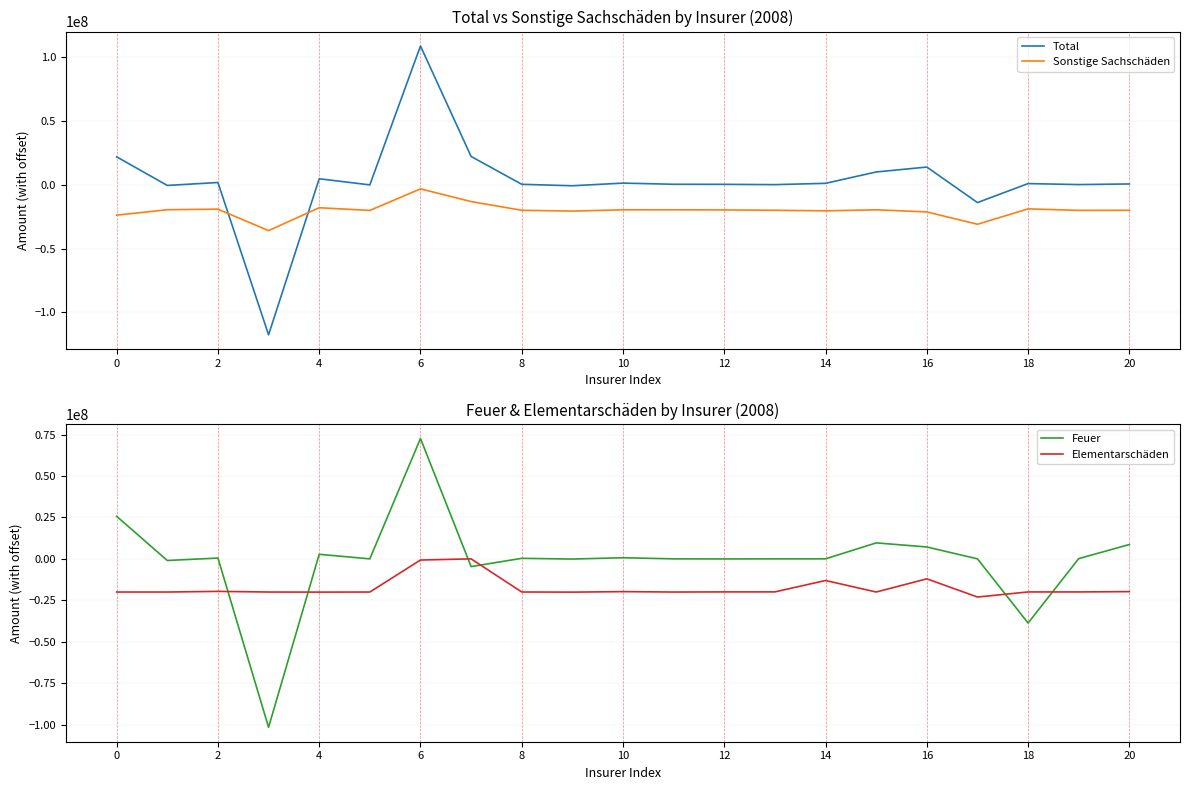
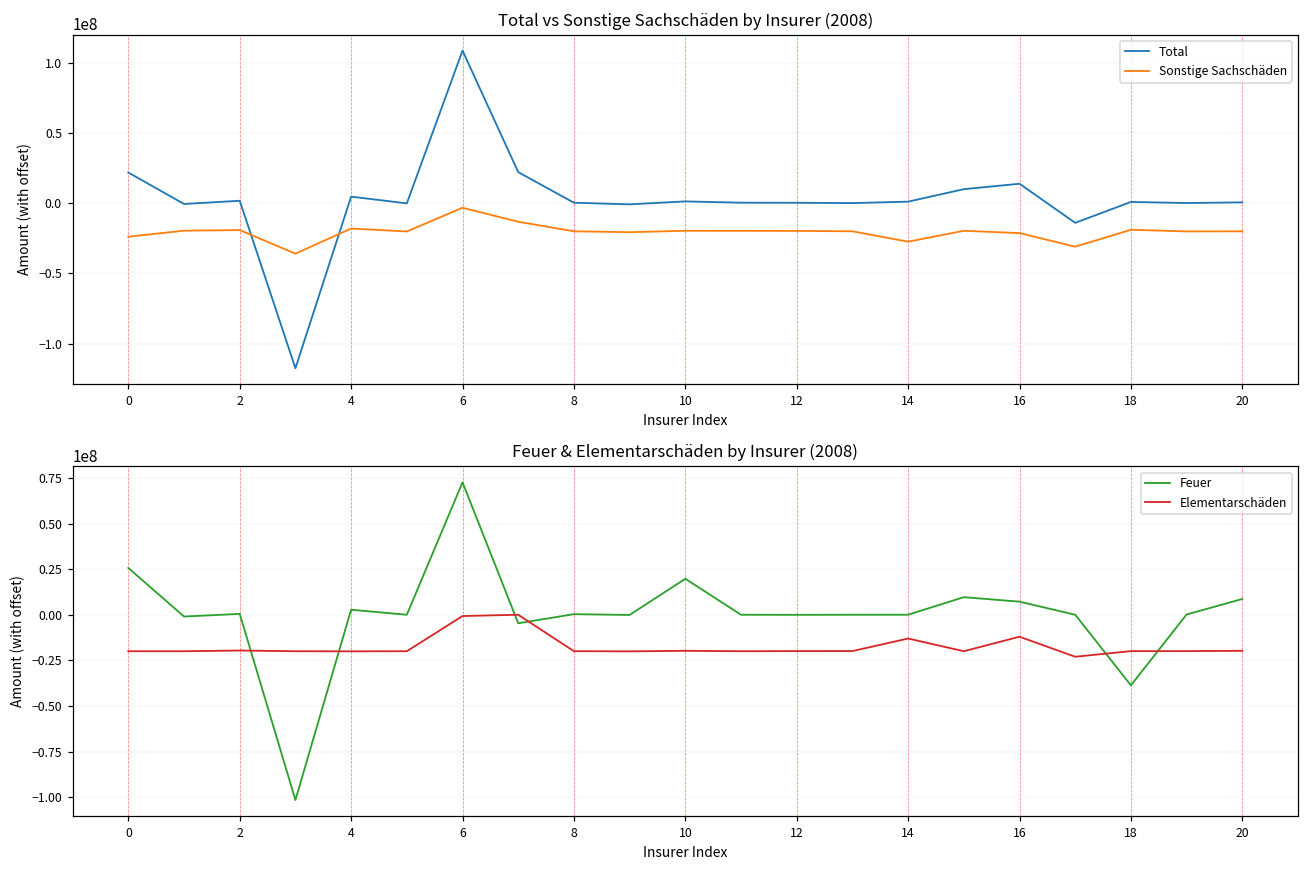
  {
    "Total vs Sonstige Sachschäden by Insurer (2008)": {
      "Total": {
        "0": 22000000,
        "2": 2000000,
        "4": 5000000,
        "6": 109000000,
        "8": 0,
        "10": 1000000,
        "12": 0,
        "14": 1000000,
        "16": 14000000,
        "18": 1000000,
        "20": 1000000
      },
      "Sonstige Sachschäden": {
        "0": -24000000,
        "2": -19000000,
        "4": -18000000,
        "6": -3000000,
        "8": -20000000,
        "10": -20000000,
        "12": -20000000,
-       "14": -20000000,
+       "14": -27000000,
        "16": -21000000,
        "18": -19000000,
        "20": -20000000
      }
    },
    "Feuer & Elementarschäden by Insurer (2008)": {
      "Feuer": {
        "0": 26000000,
        "2": 0,
        "4": 3000000,
        "6": 73000000,
        "8": 0,
-       "10": 1000000,
+       "10": 20000000,
        "12": 0,
        "14": 0,
        "16": 7000000,
        "18": -39000000,
        "20": 9000000
      },
      "Elementarschäden": {
        "0": -20000000,
        "2": -20000000,
        "4": -20000000,
        "6": -1000000,
        "8": -20000000,
        "10": -20000000,
        "12": -20000000,
        "14": -13000000,
        "16": -12000000,
        "18": -20000000,
        "20": -20000000
      }
    }
  }
